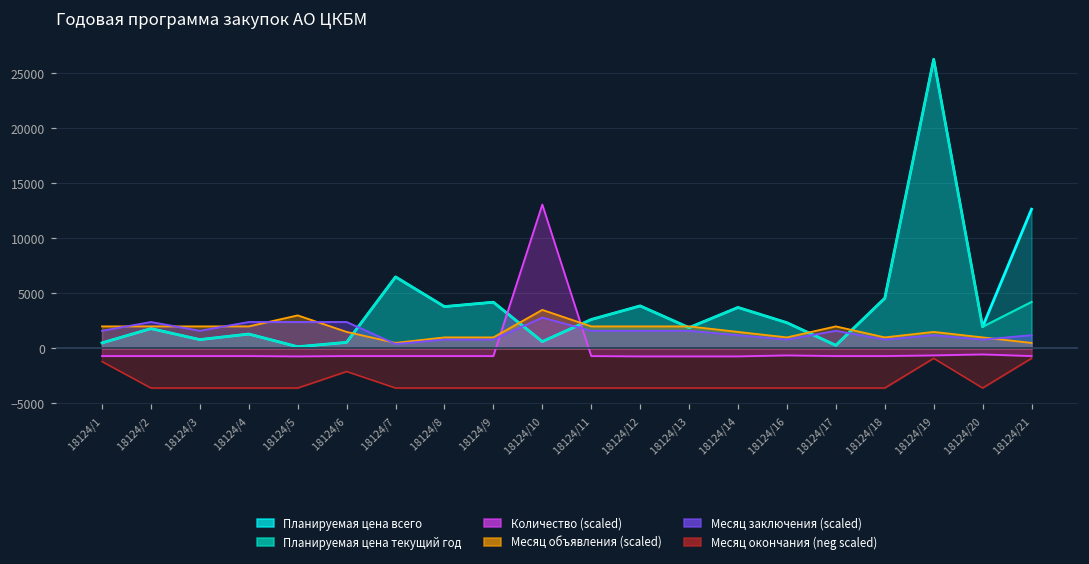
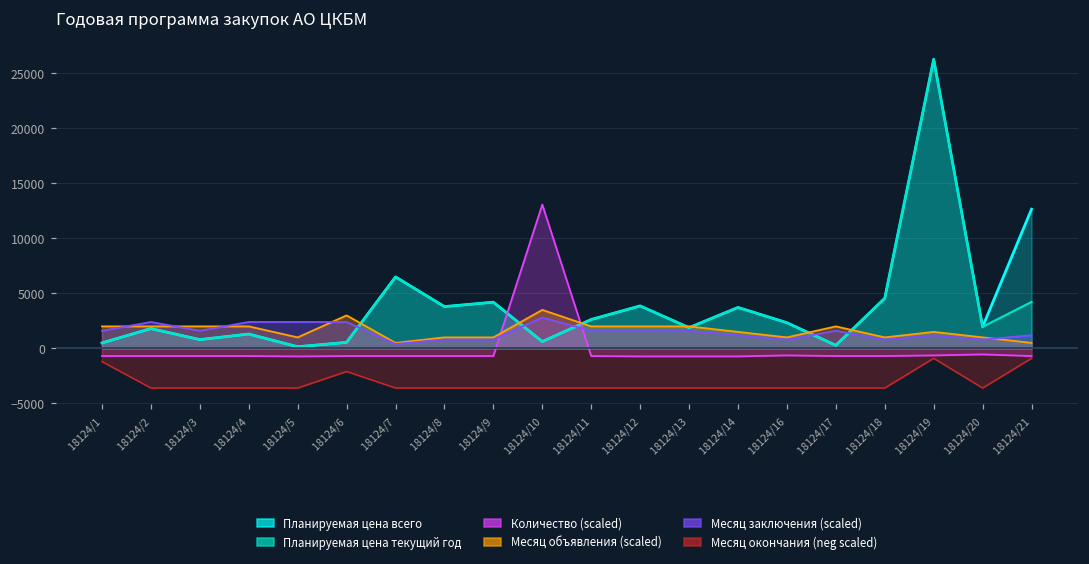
  {
    "Месяц объявления (scaled)": {
      "18124/1": 2000,
      "18124/3": 2000,
      "18124/4": 2000,
-     "18124/5": 3000,
-     "18124/6": 1500,
+     "18124/5": 1000,
+     "18124/6": 3000,
      "18124/10": 3500,
      "18124/11": 2000,
      "18124/12": 2000,
      "18124/14": 1500,
      "18124/17": 2000,
      "18124/19": 1500,
      "18124/21": 500
    }
  }
